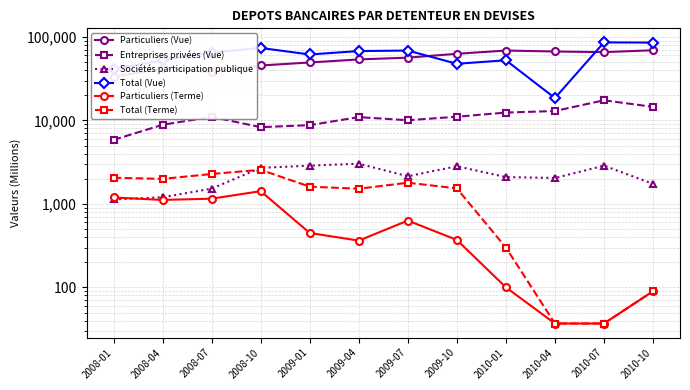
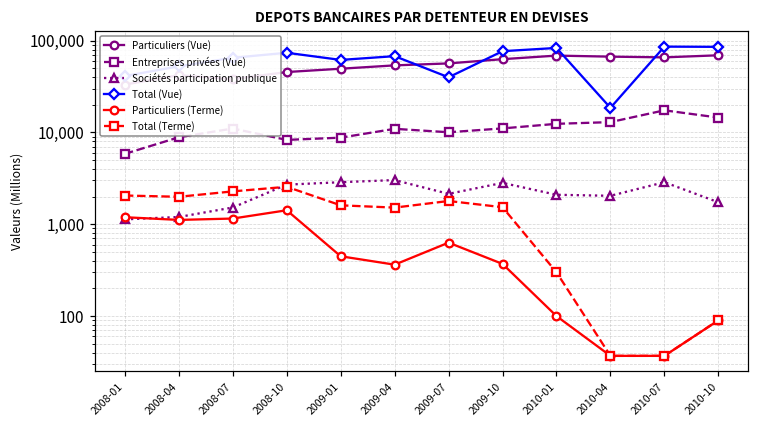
  {
    "Total (Vue)": {
      "2008-10": "70,000",
      "2009-01": "60,000",
      "2009-04": "70,000",
-     "2009-07": "70,000",
-     "2009-10": "50,000",
-     "2010-01": "50,000",
+     "2009-07": "40,000",
+     "2009-10": "80,000",
+     "2010-01": "80,000",
      "2010-04": "19,000",
      "2010-07": "90,000",
      "2010-10": "90,000"
    }
  }
